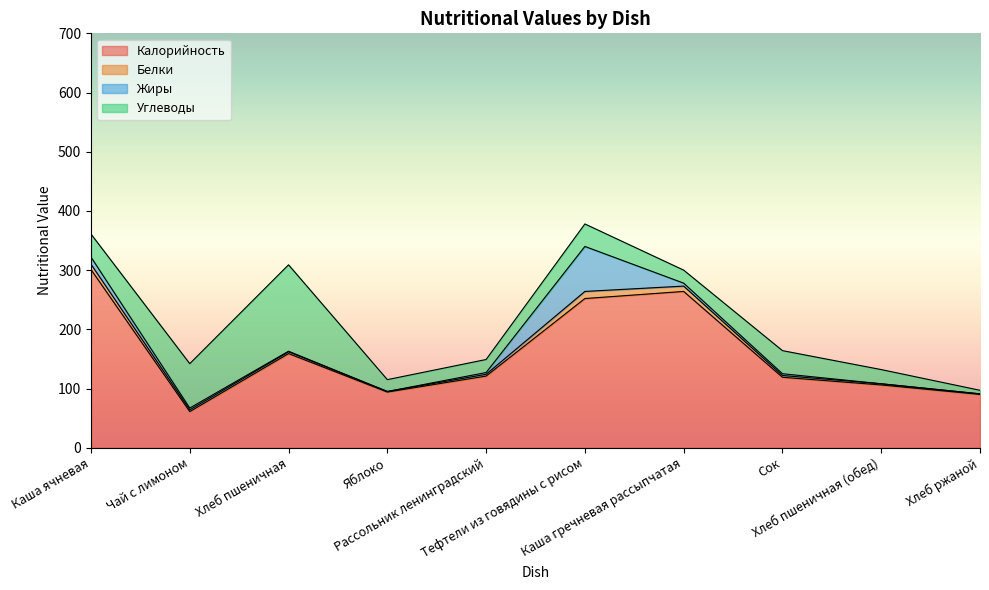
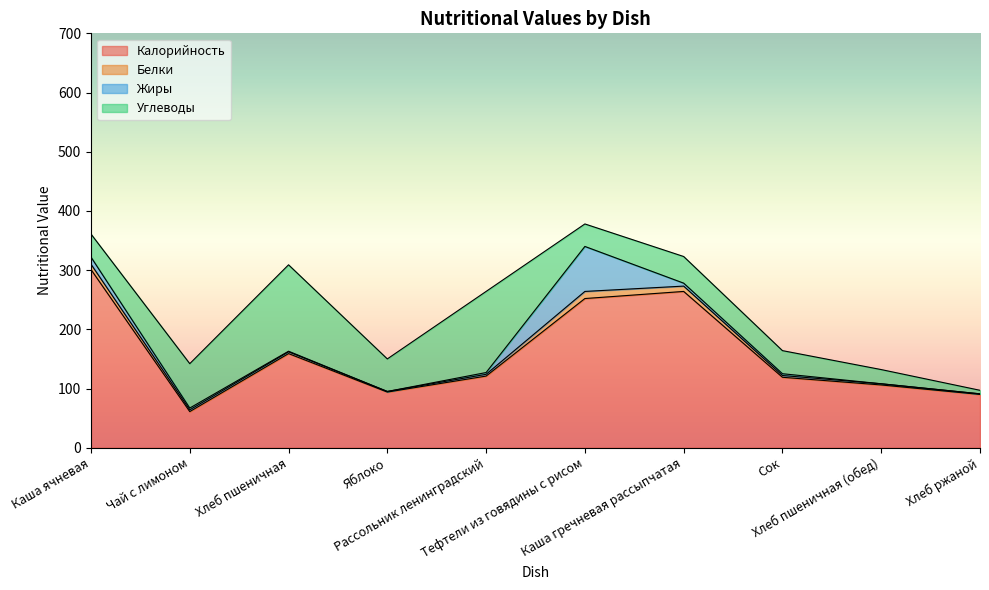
  {
    "Жиры": {
      "Каша ячневая": 10,
      "Тефтели из говядины с рисом": 80,
      "Каша гречневая рассыпчатая": 10
    },
    "Углеводы": {
      "Каша ячневая": 40,
      "Чай с лимоном": 80,
      "Хлеб пшеничная": 150,
-     "Яблоко": 20,
-     "Рассольник ленинградский": 20,
+     "Яблоко": 60,
+     "Рассольник ленинградский": 140,
      "Тефтели из говядины с рисом": 40,
-     "Каша гречневая рассыпчатая": 20,
+     "Каша гречневая рассыпчатая": 50,
      "Сок": 40,
      "Хлеб пшеничная (обед)": 20,
      "Хлеб ржаной": 10
    }
  }
